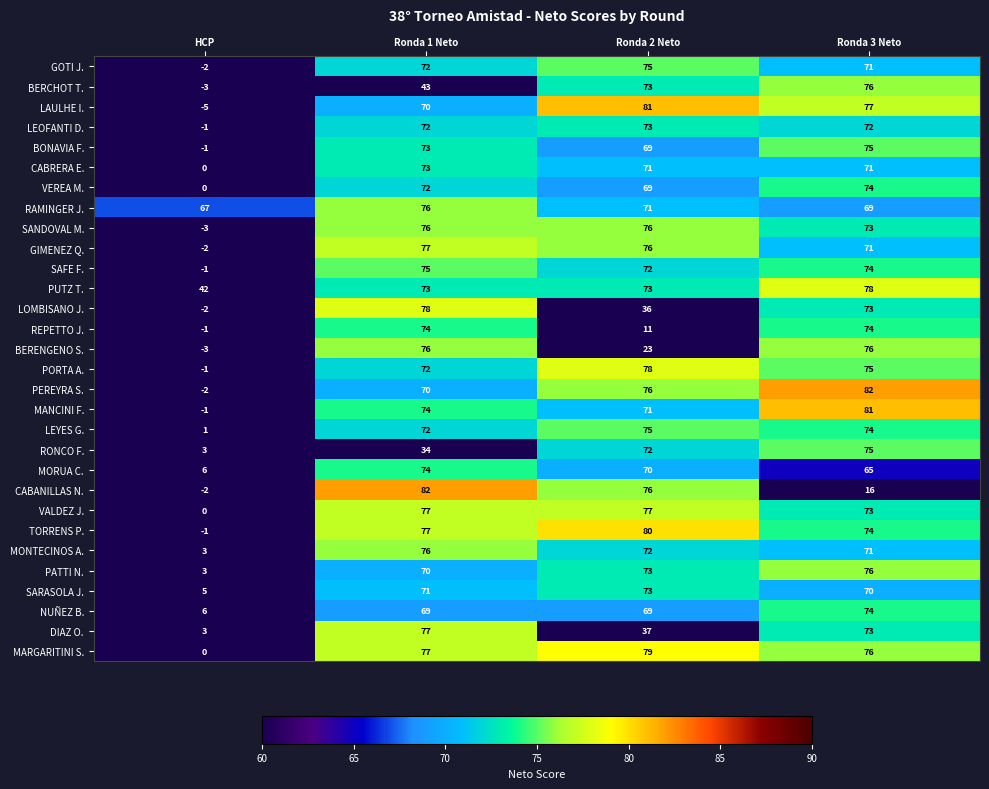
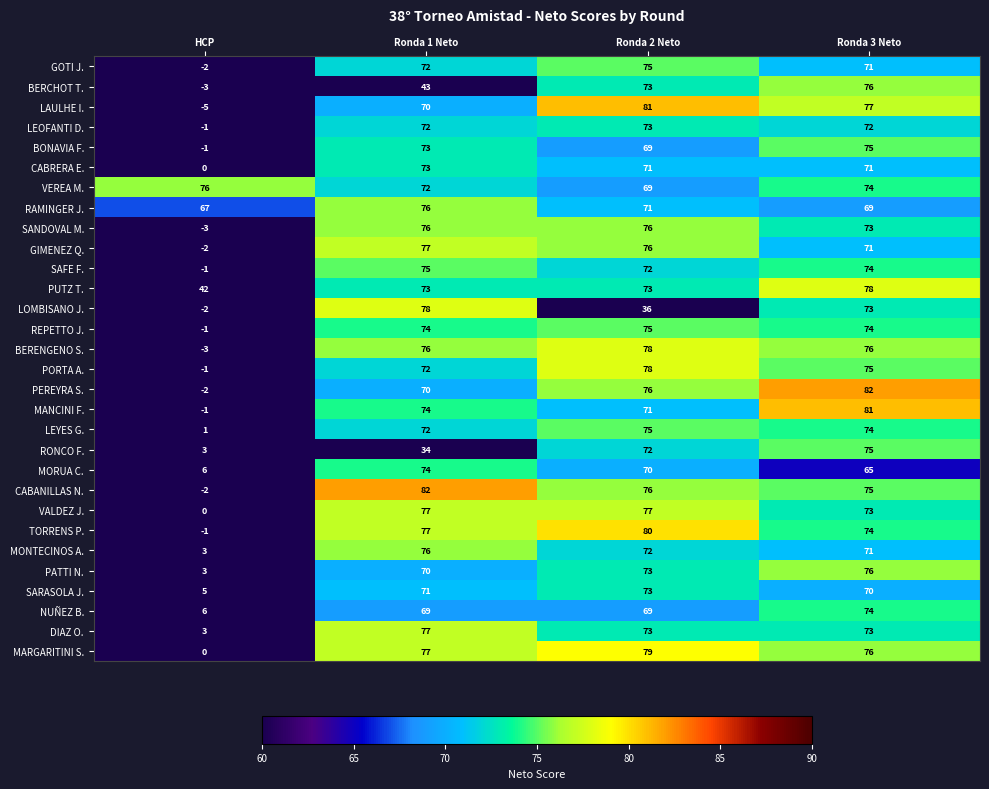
  {
    "GOTI J.": {
      "HCP": -2,
      "Ronda 1 Neto": 72,
      "Ronda 2 Neto": 75,
      "Ronda 3 Neto": 71
    },
    "BERCHOT T.": {
      "HCP": -3,
      "Ronda 1 Neto": 43,
      "Ronda 2 Neto": 73,
      "Ronda 3 Neto": 76
    },
    "LAULHE I.": {
      "HCP": -5,
      "Ronda 1 Neto": 70,
      "Ronda 2 Neto": 81,
      "Ronda 3 Neto": 77
    },
    "LEOFANTI D.": {
      "HCP": -1,
      "Ronda 1 Neto": 72,
      "Ronda 2 Neto": 73,
      "Ronda 3 Neto": 72
    },
    "BONAVIA F.": {
      "HCP": -1,
      "Ronda 1 Neto": 73,
      "Ronda 2 Neto": 69,
      "Ronda 3 Neto": 75
    },
    "CABRERA E.": {
      "HCP": 0,
      "Ronda 1 Neto": 73,
      "Ronda 2 Neto": 71,
      "Ronda 3 Neto": 71
    },
    "VEREA M.": {
-     "HCP": 0,
+     "HCP": 76,
      "Ronda 1 Neto": 72,
      "Ronda 2 Neto": 69,
      "Ronda 3 Neto": 74
    },
    "RAMINGER J.": {
      "HCP": 67,
      "Ronda 1 Neto": 76,
      "Ronda 2 Neto": 71,
      "Ronda 3 Neto": 69
    },
    "SANDOVAL M.": {
      "HCP": -3,
      "Ronda 1 Neto": 76,
      "Ronda 2 Neto": 76,
      "Ronda 3 Neto": 73
    },
    "GIMENEZ Q.": {
      "HCP": -2,
      "Ronda 1 Neto": 77,
      "Ronda 2 Neto": 76,
      "Ronda 3 Neto": 71
    },
    "SAFE F.": {
      "HCP": -1,
      "Ronda 1 Neto": 75,
      "Ronda 2 Neto": 72,
      "Ronda 3 Neto": 74
    },
    "PUTZ T.": {
      "HCP": 42,
      "Ronda 1 Neto": 73,
      "Ronda 2 Neto": 73,
      "Ronda 3 Neto": 78
    },
    "LOMBISANO J.": {
      "HCP": -2,
      "Ronda 1 Neto": 78,
      "Ronda 2 Neto": 36,
      "Ronda 3 Neto": 73
    },
    "REPETTO J.": {
      "HCP": -1,
      "Ronda 1 Neto": 74,
-     "Ronda 2 Neto": 11,
+     "Ronda 2 Neto": 75,
      "Ronda 3 Neto": 74
    },
    "BERENGENO S.": {
      "HCP": -3,
      "Ronda 1 Neto": 76,
-     "Ronda 2 Neto": 23,
+     "Ronda 2 Neto": 78,
      "Ronda 3 Neto": 76
    },
    "PORTA A.": {
      "HCP": -1,
      "Ronda 1 Neto": 72,
      "Ronda 2 Neto": 78,
      "Ronda 3 Neto": 75
    },
    "PEREYRA S.": {
      "HCP": -2,
      "Ronda 1 Neto": 70,
      "Ronda 2 Neto": 76,
      "Ronda 3 Neto": 82
    },
    "MANCINI F.": {
      "HCP": -1,
      "Ronda 1 Neto": 74,
      "Ronda 2 Neto": 71,
      "Ronda 3 Neto": 81
    },
    "LEYES G.": {
      "HCP": 1,
      "Ronda 1 Neto": 72,
      "Ronda 2 Neto": 75,
      "Ronda 3 Neto": 74
    },
    "RONCO F.": {
      "HCP": 3,
      "Ronda 1 Neto": 34,
      "Ronda 2 Neto": 72,
      "Ronda 3 Neto": 75
    },
    "MORUA C.": {
      "HCP": 6,
      "Ronda 1 Neto": 74,
      "Ronda 2 Neto": 70,
      "Ronda 3 Neto": 65
    },
    "CABANILLAS N.": {
      "HCP": -2,
      "Ronda 1 Neto": 82,
      "Ronda 2 Neto": 76,
-     "Ronda 3 Neto": 16
+     "Ronda 3 Neto": 75
    },
    "VALDEZ J.": {
      "HCP": 0,
      "Ronda 1 Neto": 77,
      "Ronda 2 Neto": 77,
      "Ronda 3 Neto": 73
    },
    "TORRENS P.": {
      "HCP": -1,
      "Ronda 1 Neto": 77,
      "Ronda 2 Neto": 80,
      "Ronda 3 Neto": 74
    },
    "MONTECINOS A.": {
      "HCP": 3,
      "Ronda 1 Neto": 76,
      "Ronda 2 Neto": 72,
      "Ronda 3 Neto": 71
    },
    "PATTI N.": {
      "HCP": 3,
      "Ronda 1 Neto": 70,
      "Ronda 2 Neto": 73,
      "Ronda 3 Neto": 76
    },
    "SARASOLA J.": {
      "HCP": 5,
      "Ronda 1 Neto": 71,
      "Ronda 2 Neto": 73,
      "Ronda 3 Neto": 70
    },
    "NUÑEZ B.": {
      "HCP": 6,
      "Ronda 1 Neto": 69,
      "Ronda 2 Neto": 69,
      "Ronda 3 Neto": 74
    },
    "DIAZ O.": {
      "HCP": 3,
      "Ronda 1 Neto": 77,
-     "Ronda 2 Neto": 37,
+     "Ronda 2 Neto": 73,
      "Ronda 3 Neto": 73
    },
    "MARGARITINI S.": {
      "HCP": 0,
      "Ronda 1 Neto": 77,
      "Ronda 2 Neto": 79,
      "Ronda 3 Neto": 76
    }
  }
